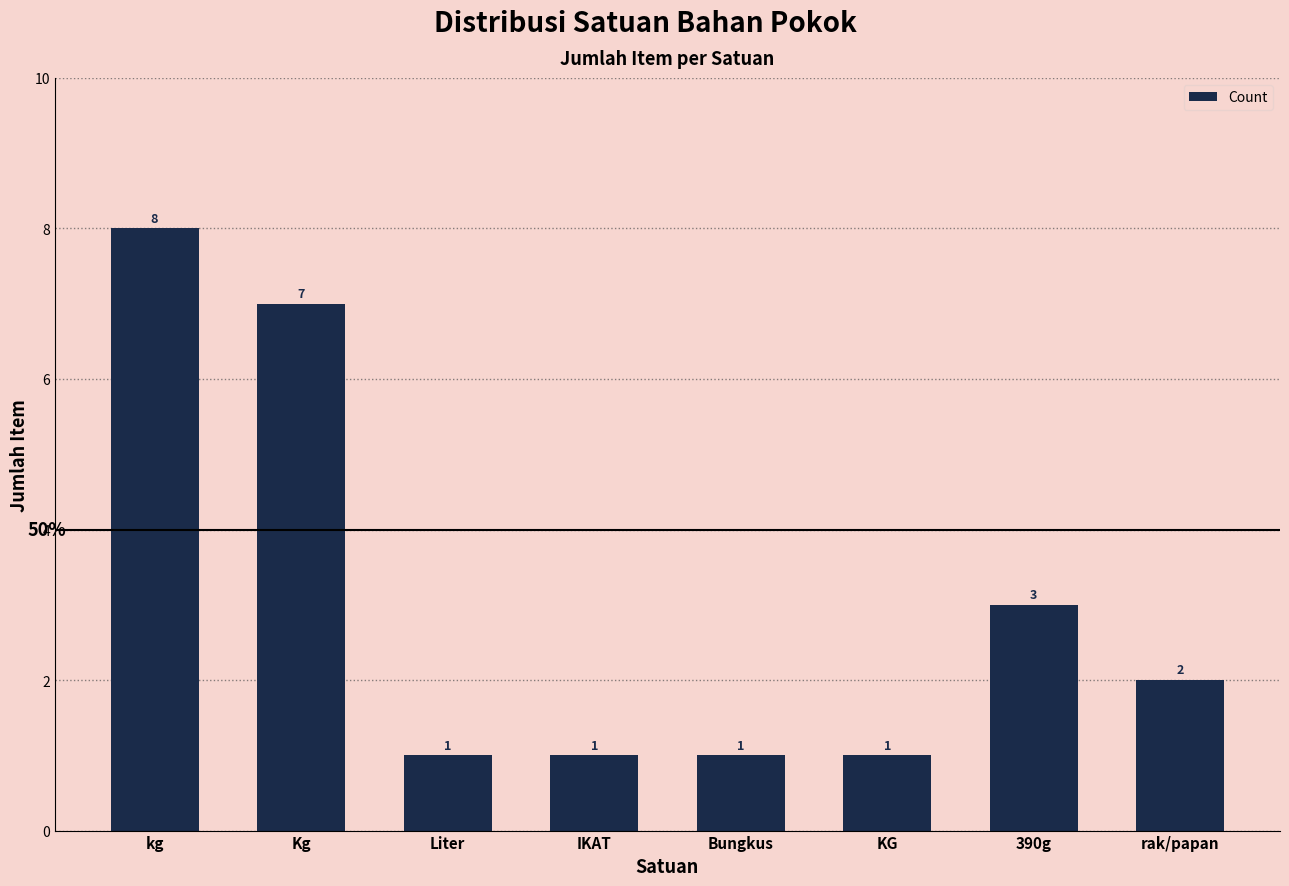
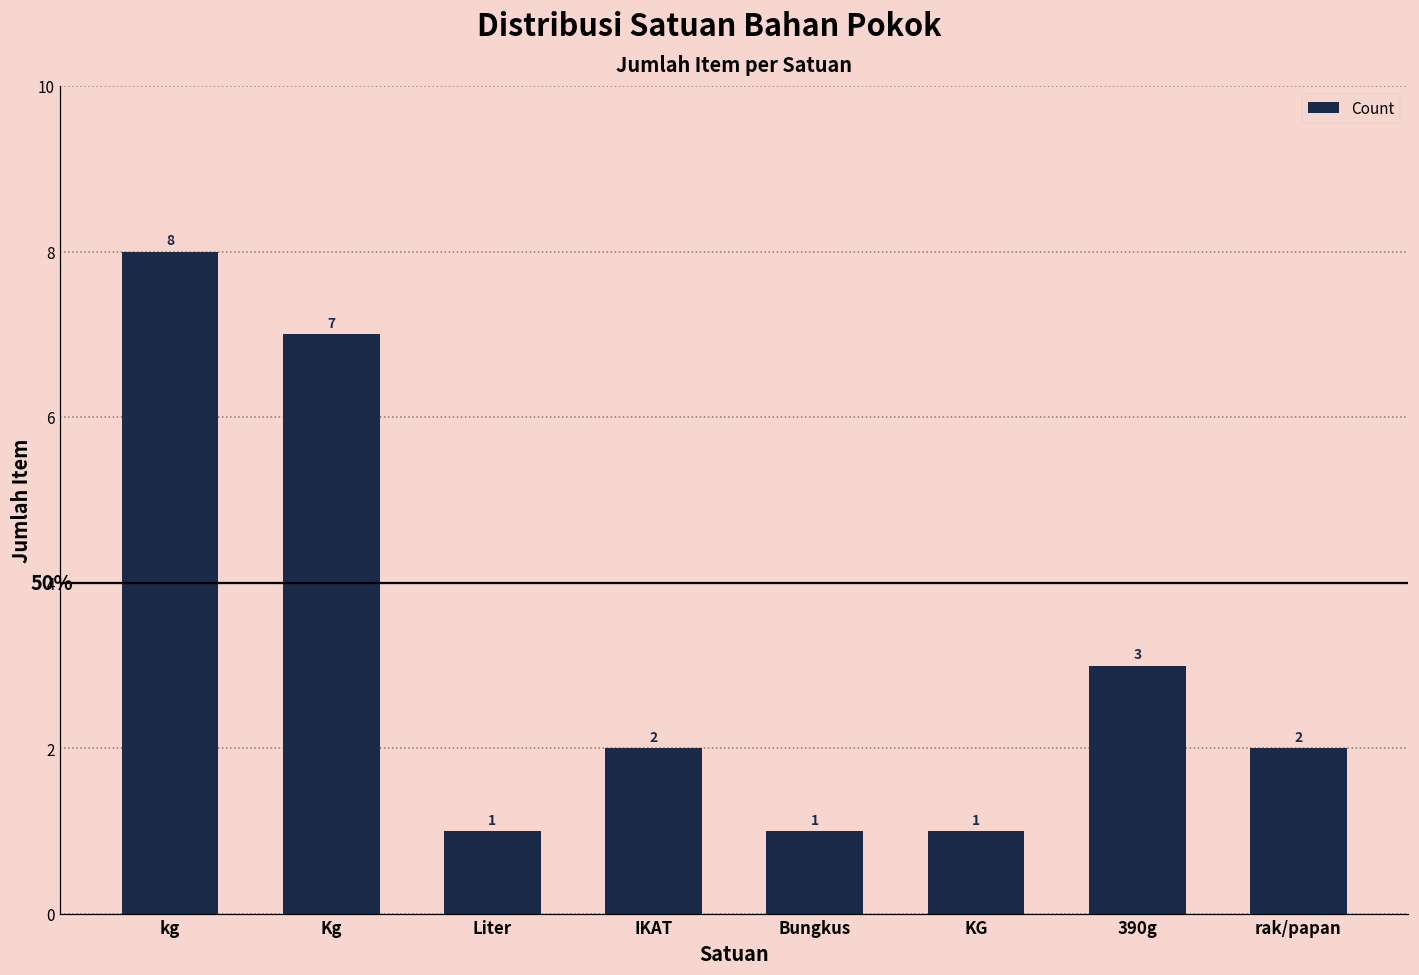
  {
    "kg": 8,
    "Kg": 7,
    "Liter": 1,
-   "IKAT": 1,
+   "IKAT": 2,
    "Bungkus": 1,
    "KG": 1,
    "390g": 3,
    "rak/papan": 2
  }
